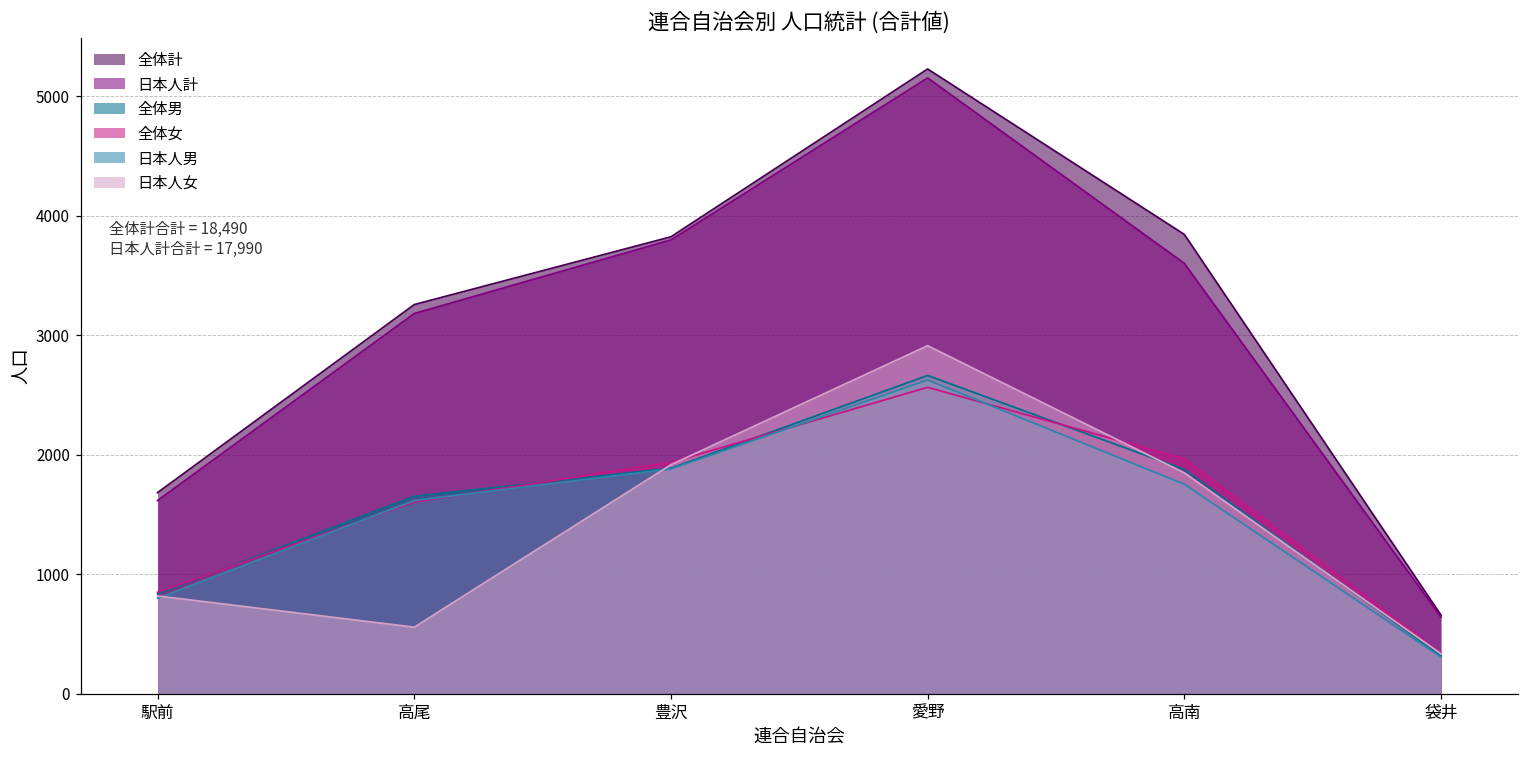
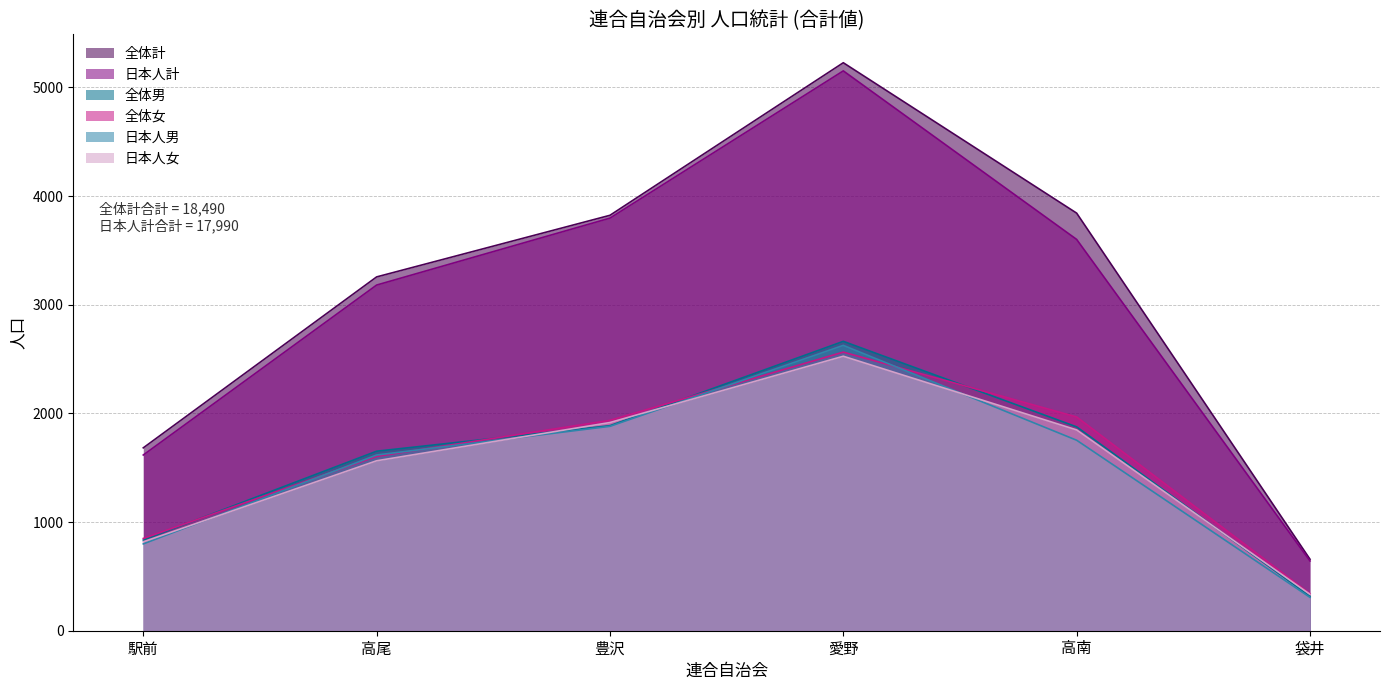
  {
    "全体女": {
      "愛野": 2560,
      "高南": 1970
    },
    "日本人女": {
-     "高尾": 560,
-     "愛野": 2910,
+     "高尾": 1560,
+     "愛野": 2530,
      "高南": 1850
    }
  }
